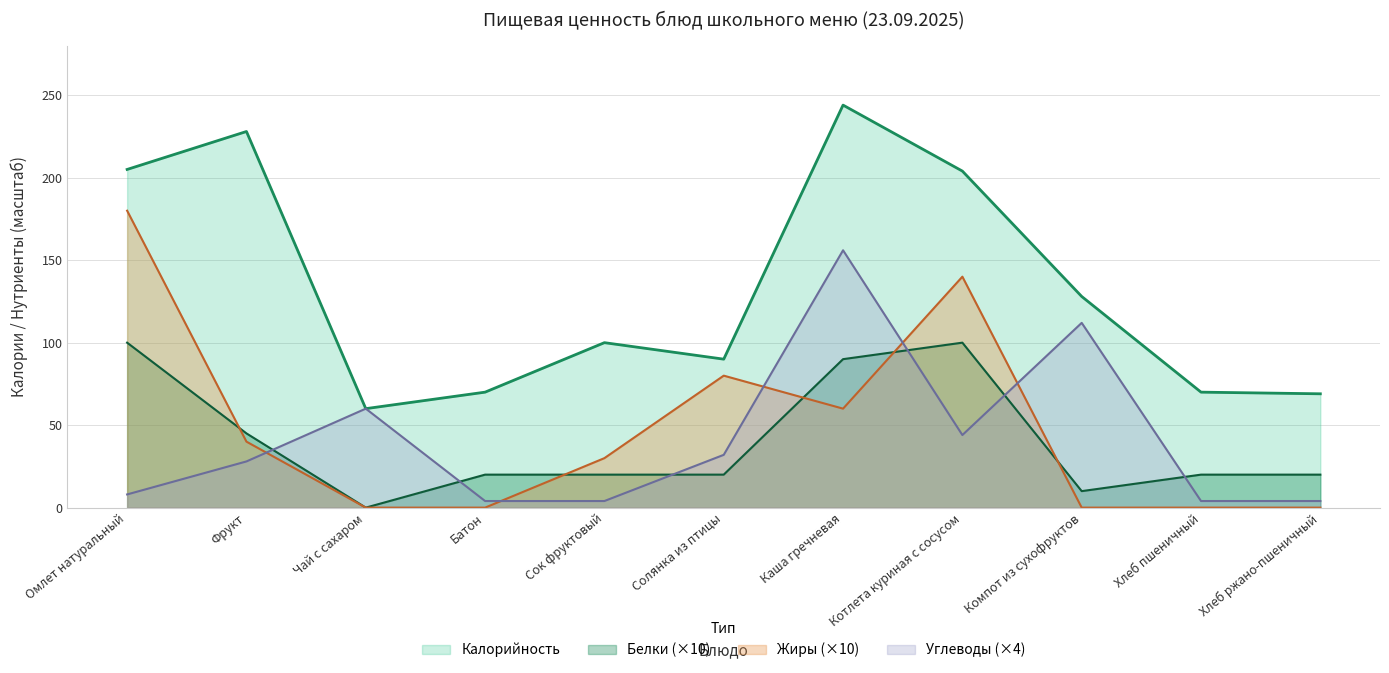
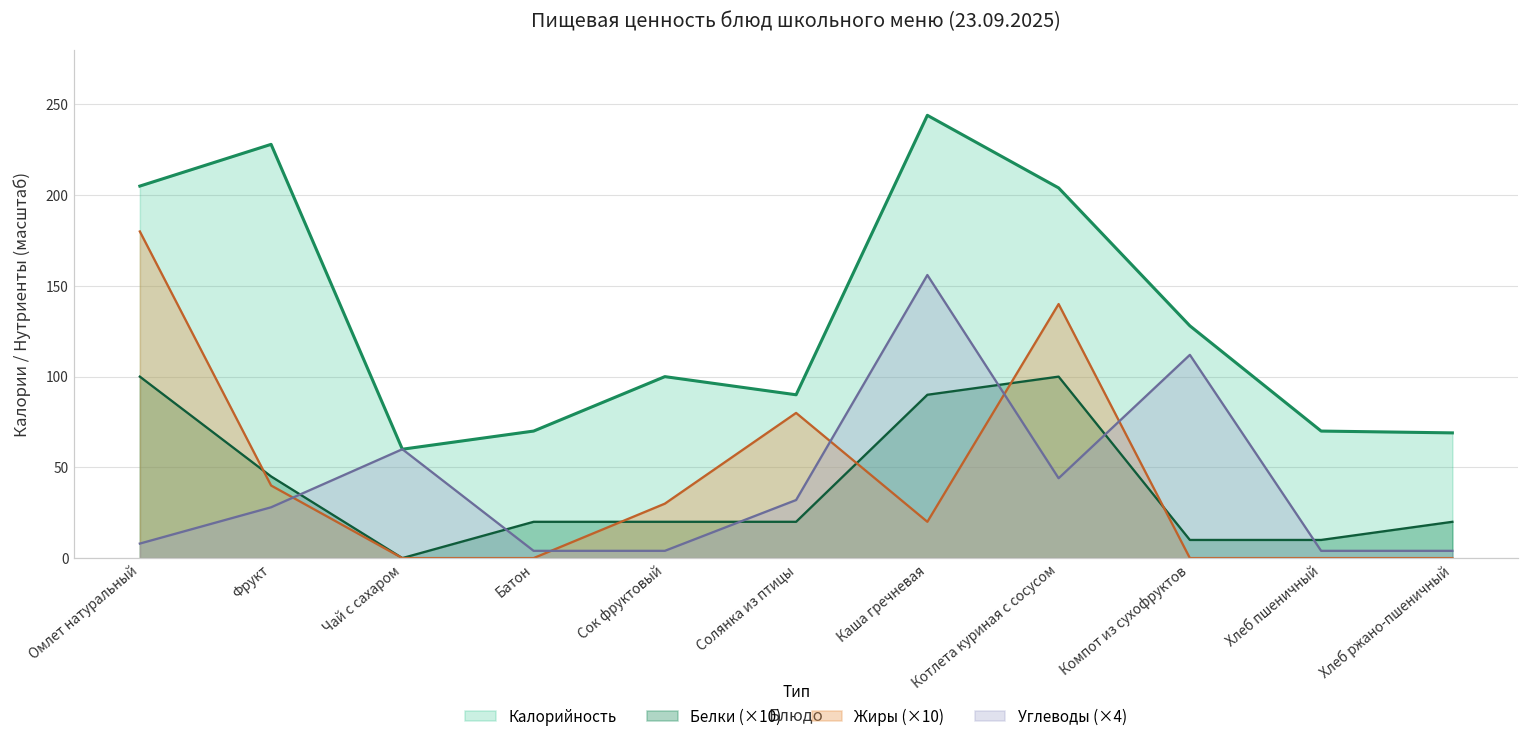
  {
    "Белки (×10)": {
      "Омлет натуральный": 100,
      "Фрукт": 45,
      "Батон": 20,
      "Сок фруктовый": 20,
      "Солянка из птицы": 20,
      "Каша гречневая": 90,
      "Котлета куриная с сосусом": 100,
      "Компот из сухофруктов": 10,
-     "Хлеб пшеничный": 20,
+     "Хлеб пшеничный": 10,
      "Хлеб ржано-пшеничный": 20
    },
    "Жиры (×10)": {
      "Омлет натуральный": 180,
      "Фрукт": 40,
      "Батон": 0,
      "Сок фруктовый": 30,
      "Солянка из птицы": 80,
-     "Каша гречневая": 60,
+     "Каша гречневая": 20,
      "Котлета куриная с сосусом": 140,
      "Компот из сухофруктов": 0,
      "Хлеб пшеничный": 0,
      "Хлеб ржано-пшеничный": 0
    }
  }
